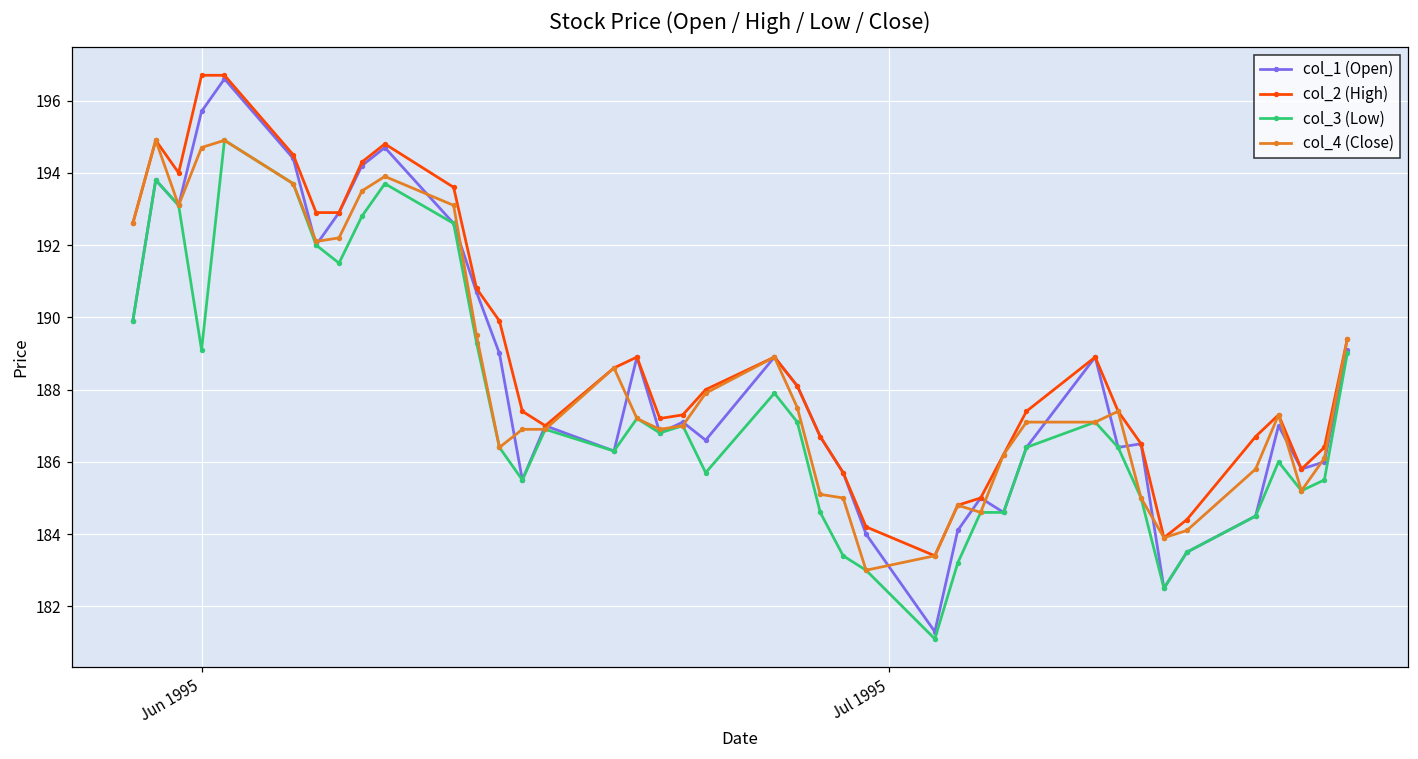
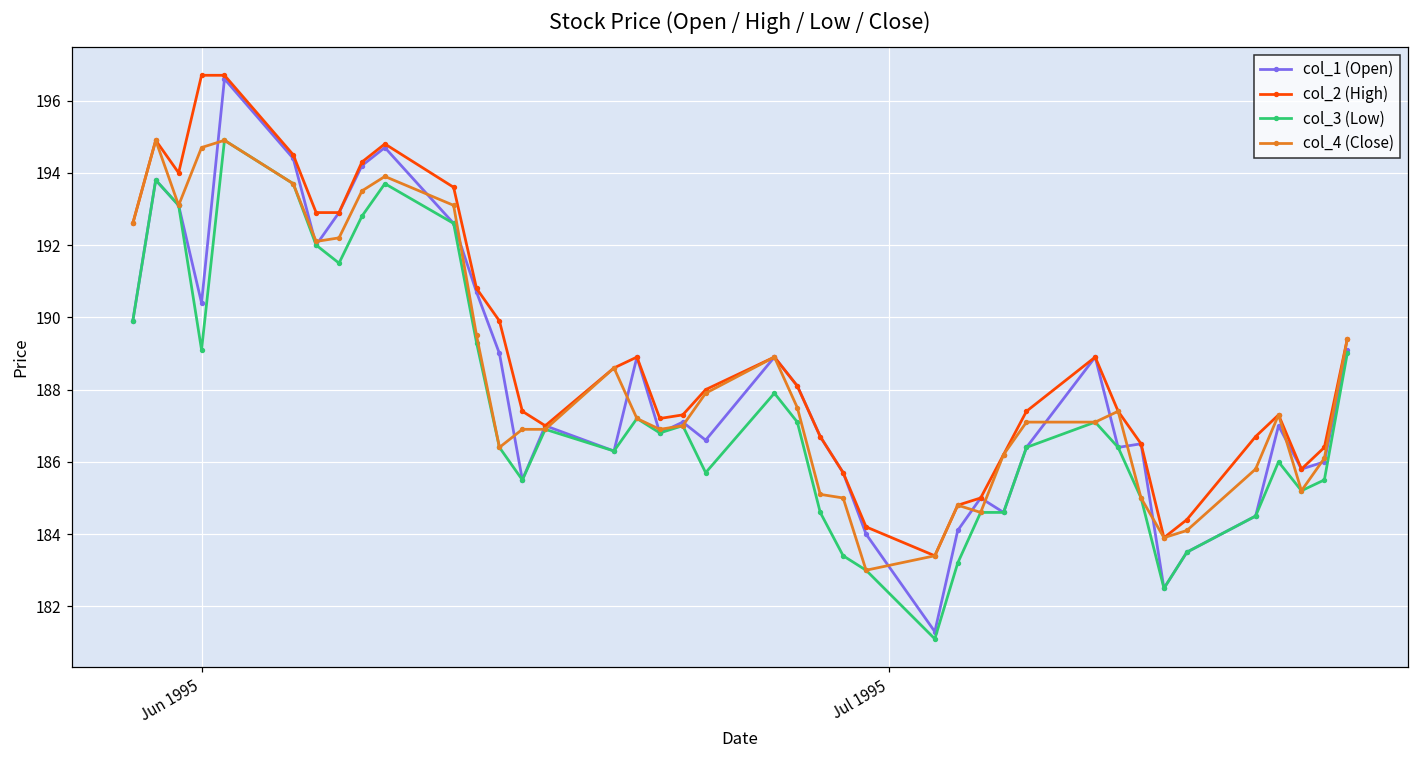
  {
    "col_1 (Open)": {
-     "Jun 1995": 195.7
+     "Jun 1995": 190.4
    },
    "col_2 (High)": {
      "Jun 1995": 196.7
    },
    "col_3 (Low)": {
      "Jun 1995": 189.1
    },
    "col_4 (Close)": {
      "Jun 1995": 194.7
    }
  }
